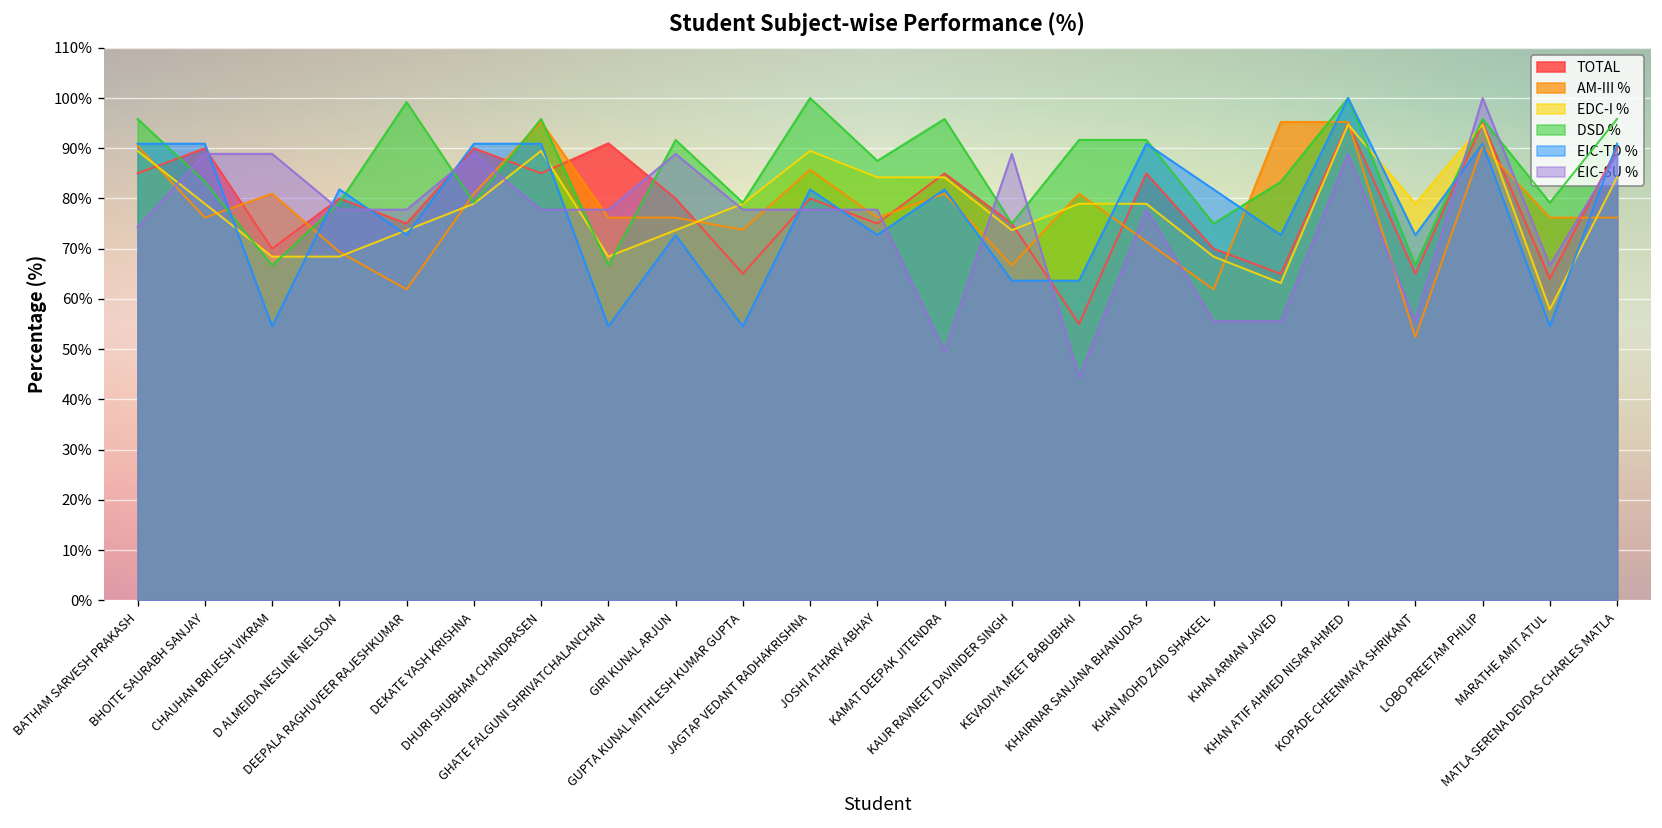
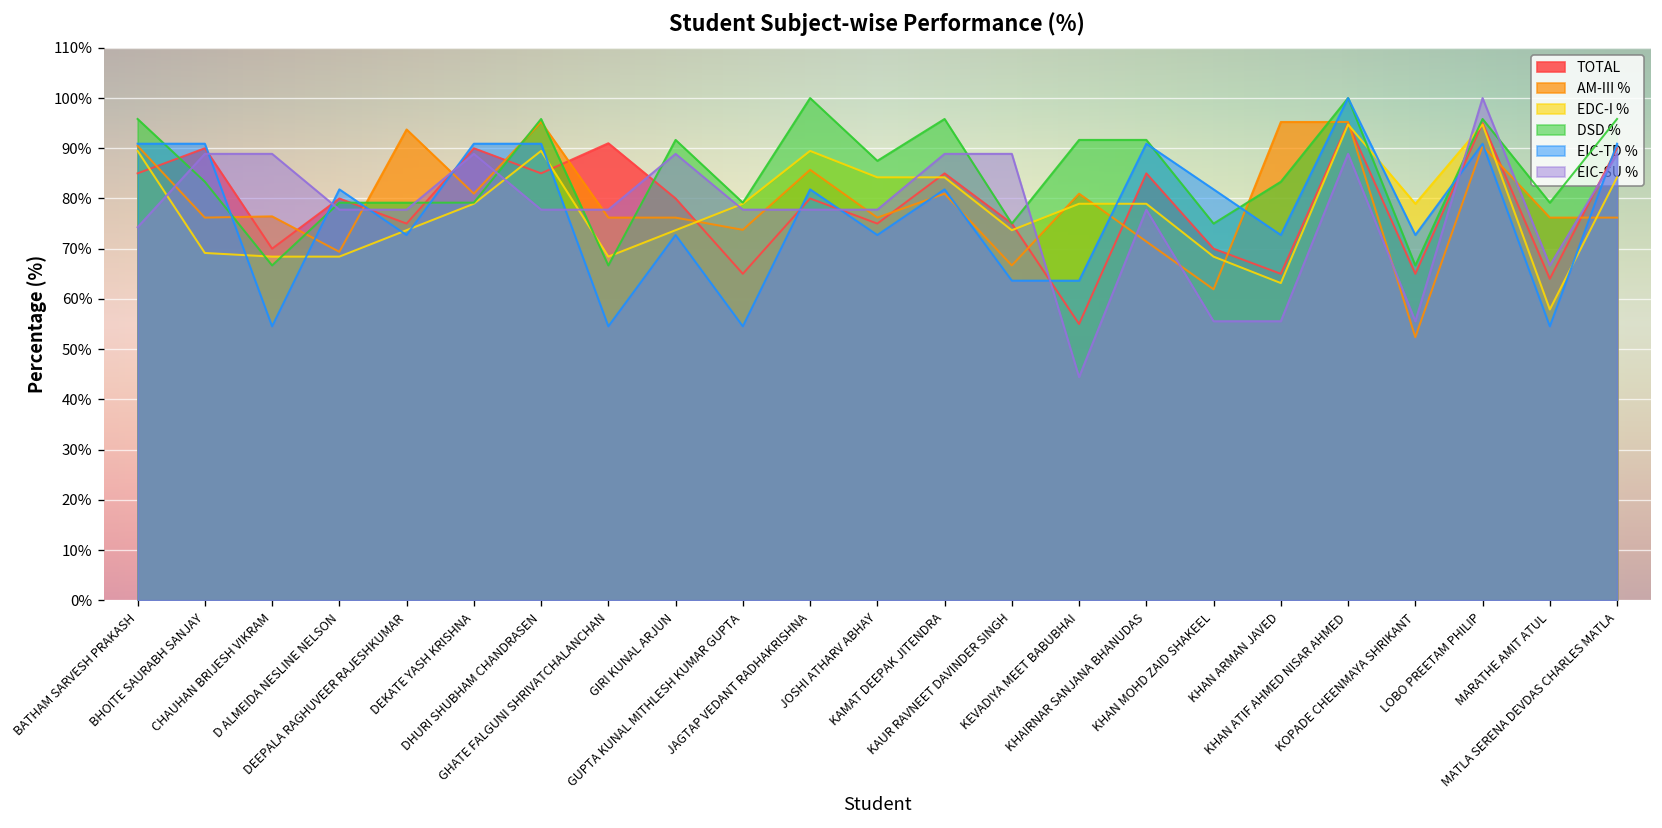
  {
    "TOTAL": {
      "BATHAM SARVESH PRAKASH": "85%",
      "BHOITE SAURABH SANJAY": "90%",
      "CHAUHAN BRIJESH VIKRAM": "70%",
      "D ALMEIDA NESLINE NELSON": "80%",
      "DEEPALA RAGHUVEER RAJESHKUMAR": "75%",
      "DEKATE YASH KRISHNA": "90%",
      "DHURI SHUBHAM CHANDRASEN": "85%",
      "GHATE FALGUNI SHRIVATCHALANCHAN": "91%",
      "GIRI KUNAL ARJUN": "80%",
      "GUPTA KUNAL MITHLESH KUMAR GUPTA": "65%",
      "JAGTAP VEDANT RADHAKRISHNA": "80%",
      "JOSHI ATHARV ABHAY": "75%",
      "KAMAT DEEPAK JITENDRA": "85%",
      "KEVADIYA MEET BABUBHAI": "55%",
      "KHAIRNAR SANJANA BHANUDAS": "85%",
      "KHAN MOHD ZAID SHAKEEL": "70%",
      "KHAN ARMAN JAVED": "65%",
      "KOPADE CHEENMAYA SHRIKANT": "65%",
      "MARATHE AMIT ATUL": "64%"
    },
    "AM-III %": {
      "BHOITE SAURABH SANJAY": "76%",
-     "CHAUHAN BRIJESH VIKRAM": "81%",
+     "CHAUHAN BRIJESH VIKRAM": "76%",
      "D ALMEIDA NESLINE NELSON": "69%",
-     "DEEPALA RAGHUVEER RAJESHKUMAR": "62%",
+     "DEEPALA RAGHUVEER RAJESHKUMAR": "94%",
      "DEKATE YASH KRISHNA": "81%",
      "GHATE FALGUNI SHRIVATCHALANCHAN": "76%",
      "GIRI KUNAL ARJUN": "76%",
      "GUPTA KUNAL MITHLESH KUMAR GUPTA": "74%",
      "JAGTAP VEDANT RADHAKRISHNA": "86%",
      "JOSHI ATHARV ABHAY": "76%",
      "KAMAT DEEPAK JITENDRA": "81%",
      "KAUR RAVNEET DAVINDER SINGH": "67%",
      "KEVADIYA MEET BABUBHAI": "81%",
      "KHAIRNAR SANJANA BHANUDAS": "71%",
      "KHAN MOHD ZAID SHAKEEL": "62%",
      "KHAN ARMAN JAVED": "95%",
      "KOPADE CHEENMAYA SHRIKANT": "52%",
      "MARATHE AMIT ATUL": "76%",
      "MATLA SERENA DEVDAS CHARLES MATLA": "76%"
    },
    "EDC-I %": {
      "BATHAM SARVESH PRAKASH": "89%",
-     "BHOITE SAURABH SANJAY": "79%",
+     "BHOITE SAURABH SANJAY": "69%",
      "CHAUHAN BRIJESH VIKRAM": "68%",
      "D ALMEIDA NESLINE NELSON": "68%",
      "DEEPALA RAGHUVEER RAJESHKUMAR": "74%",
      "DHURI SHUBHAM CHANDRASEN": "89%",
      "GHATE FALGUNI SHRIVATCHALANCHAN": "68%",
      "GIRI KUNAL ARJUN": "74%",
      "JAGTAP VEDANT RADHAKRISHNA": "89%",
      "JOSHI ATHARV ABHAY": "84%",
      "KAMAT DEEPAK JITENDRA": "84%",
      "KAUR RAVNEET DAVINDER SINGH": "74%",
      "KEVADIYA MEET BABUBHAI": "79%",
      "KHAIRNAR SANJANA BHANUDAS": "79%",
      "KHAN MOHD ZAID SHAKEEL": "68%",
      "KHAN ARMAN JAVED": "63%",
      "KOPADE CHEENMAYA SHRIKANT": "79%",
      "MARATHE AMIT ATUL": "58%"
    },
    "DSD %": {
      "BATHAM SARVESH PRAKASH": "96%",
      "BHOITE SAURABH SANJAY": "83%",
      "CHAUHAN BRIJESH VIKRAM": "67%",
      "D ALMEIDA NESLINE NELSON": "79%",
-     "DEEPALA RAGHUVEER RAJESHKUMAR": "99%",
+     "DEEPALA RAGHUVEER RAJESHKUMAR": "79%",
      "GHATE FALGUNI SHRIVATCHALANCHAN": "67%",
      "GIRI KUNAL ARJUN": "92%",
      "JAGTAP VEDANT RADHAKRISHNA": "100%",
      "JOSHI ATHARV ABHAY": "88%",
      "KAMAT DEEPAK JITENDRA": "96%",
      "KEVADIYA MEET BABUBHAI": "92%",
      "KHAIRNAR SANJANA BHANUDAS": "92%",
      "KHAN MOHD ZAID SHAKEEL": "75%",
      "KHAN ARMAN JAVED": "83%",
      "KOPADE CHEENMAYA SHRIKANT": "67%",
      "LOBO PREETAM PHILIP": "96%",
      "MARATHE AMIT ATUL": "79%"
    },
    "EIC-TD %": {
      "BHOITE SAURABH SANJAY": "91%",
      "CHAUHAN BRIJESH VIKRAM": "55%",
      "D ALMEIDA NESLINE NELSON": "82%",
      "DEEPALA RAGHUVEER RAJESHKUMAR": "73%",
      "DEKATE YASH KRISHNA": "91%",
      "DHURI SHUBHAM CHANDRASEN": "91%",
      "GHATE FALGUNI SHRIVATCHALANCHAN": "55%",
      "GIRI KUNAL ARJUN": "73%",
      "GUPTA KUNAL MITHLESH KUMAR GUPTA": "55%",
      "JAGTAP VEDANT RADHAKRISHNA": "82%",
      "JOSHI ATHARV ABHAY": "73%",
      "KAMAT DEEPAK JITENDRA": "82%",
      "KAUR RAVNEET DAVINDER SINGH": "64%",
      "KEVADIYA MEET BABUBHAI": "64%",
      "KHAIRNAR SANJANA BHANUDAS": "91%",
      "KHAN MOHD ZAID SHAKEEL": "82%",
      "KHAN ARMAN JAVED": "73%",
      "KOPADE CHEENMAYA SHRIKANT": "73%",
      "MARATHE AMIT ATUL": "55%"
    },
    "EIC-SU %": {
      "BATHAM SARVESH PRAKASH": "74%",
      "BHOITE SAURABH SANJAY": "89%",
      "CHAUHAN BRIJESH VIKRAM": "89%",
      "D ALMEIDA NESLINE NELSON": "78%",
      "DEEPALA RAGHUVEER RAJESHKUMAR": "78%",
      "DEKATE YASH KRISHNA": "89%",
      "DHURI SHUBHAM CHANDRASEN": "78%",
      "GHATE FALGUNI SHRIVATCHALANCHAN": "78%",
      "GIRI KUNAL ARJUN": "89%",
      "GUPTA KUNAL MITHLESH KUMAR GUPTA": "78%",
      "JAGTAP VEDANT RADHAKRISHNA": "78%",
      "JOSHI ATHARV ABHAY": "78%",
-     "KAMAT DEEPAK JITENDRA": "50%",
+     "KAMAT DEEPAK JITENDRA": "89%",
      "KAUR RAVNEET DAVINDER SINGH": "89%",
      "KEVADIYA MEET BABUBHAI": "44%",
      "KHAIRNAR SANJANA BHANUDAS": "78%",
      "KHAN MOHD ZAID SHAKEEL": "56%",
      "KHAN ARMAN JAVED": "56%",
      "KHAN ATIF AHMED NISAR AHMED": "89%",
      "KOPADE CHEENMAYA SHRIKANT": "56%",
      "LOBO PREETAM PHILIP": "100%",
      "MARATHE AMIT ATUL": "67%"
    }
  }
